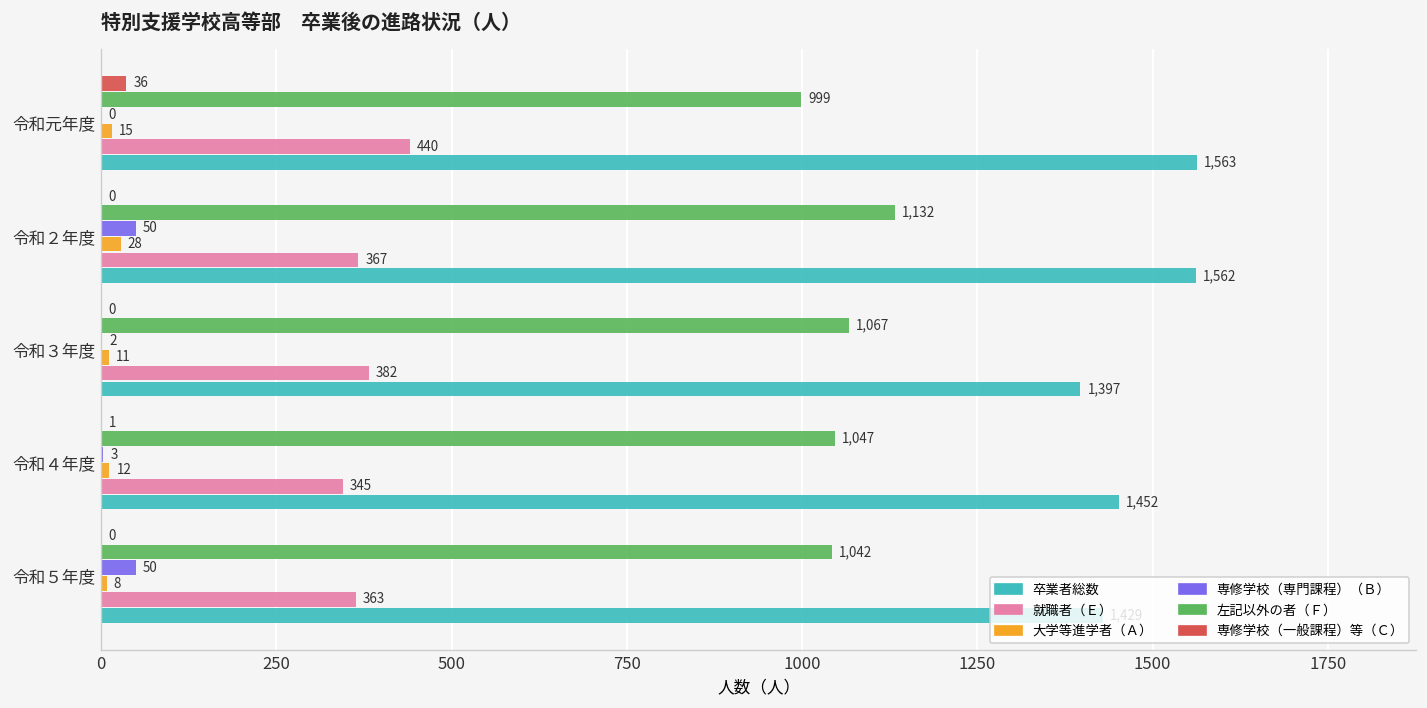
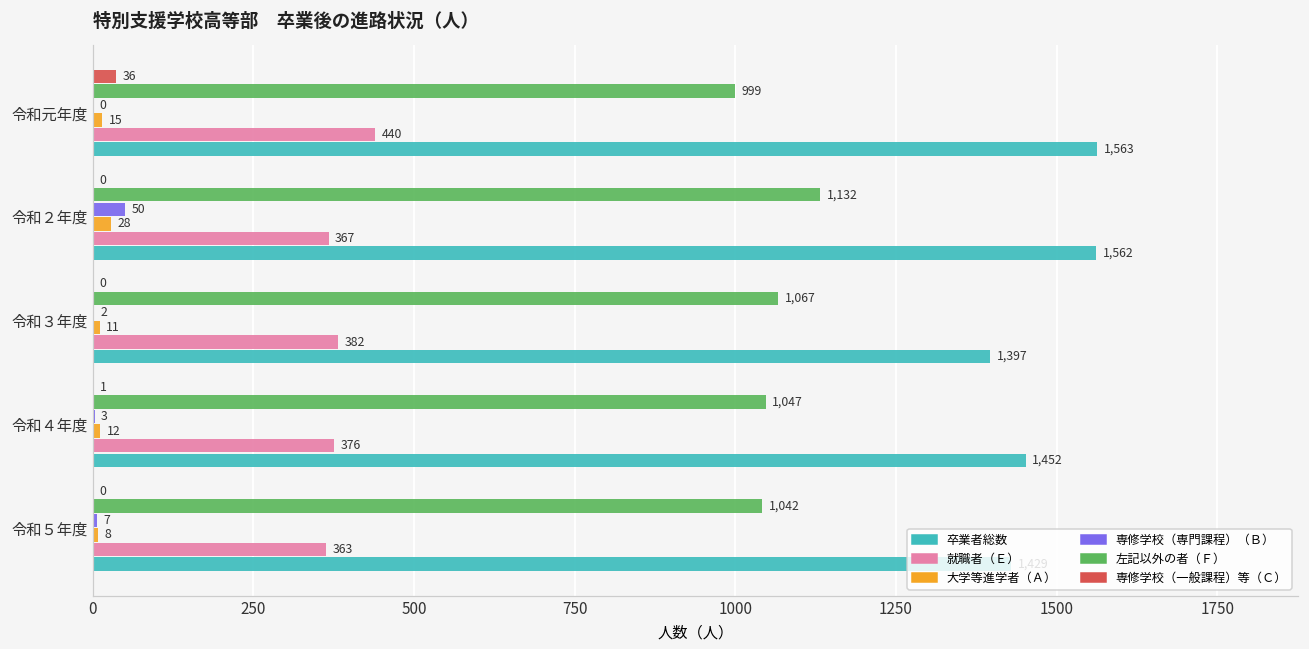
  {
    "卒業者総数": {
      "令和元年度": "1,563",
      "令和２年度": "1,562",
      "令和３年度": "1,397",
      "令和４年度": "1,452"
    },
    "就職者（Ｅ）": {
      "令和元年度": "440",
      "令和２年度": "367",
      "令和３年度": "382",
-     "令和４年度": "345",
+     "令和４年度": "376",
      "令和５年度": "363"
    },
    "大学等進学者（Ａ）": {
      "令和元年度": "15",
      "令和２年度": "28",
      "令和３年度": "11",
      "令和４年度": "12",
      "令和５年度": "8"
    },
    "専修学校（専門課程）（Ｂ）": {
      "令和元年度": "0",
      "令和２年度": "50",
      "令和３年度": "2",
      "令和４年度": "3",
-     "令和５年度": "50"
+     "令和５年度": "7"
    },
    "左記以外の者（Ｆ）": {
      "令和元年度": "999",
      "令和２年度": "1,132",
      "令和３年度": "1,067",
      "令和４年度": "1,047",
      "令和５年度": "1,042"
    },
    "専修学校（一般課程）等（Ｃ）": {
      "令和元年度": "36",
      "令和２年度": "0",
      "令和３年度": "0",
      "令和４年度": "1",
      "令和５年度": "0"
    }
  }
